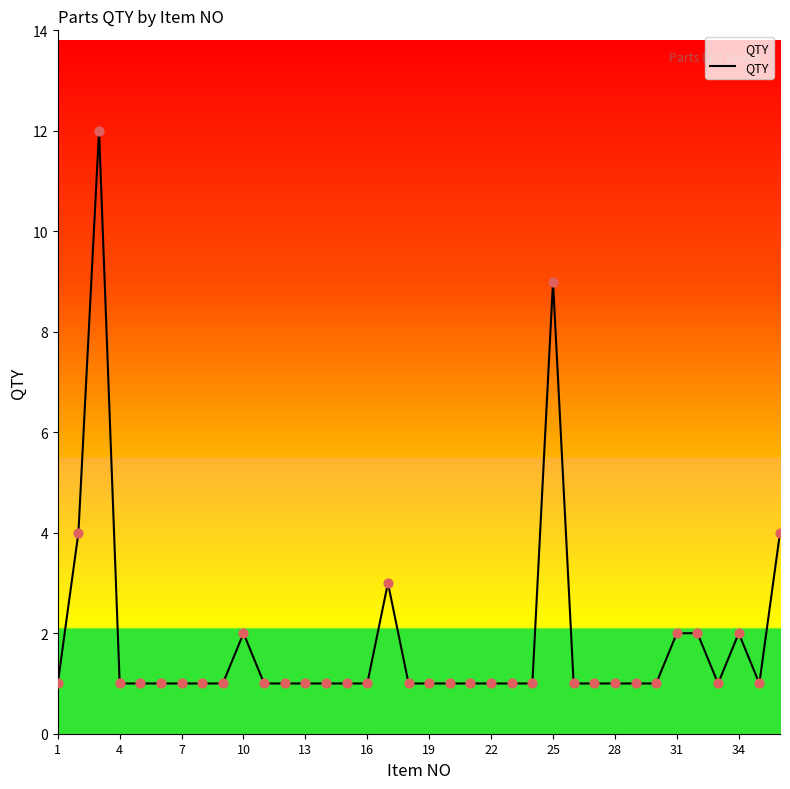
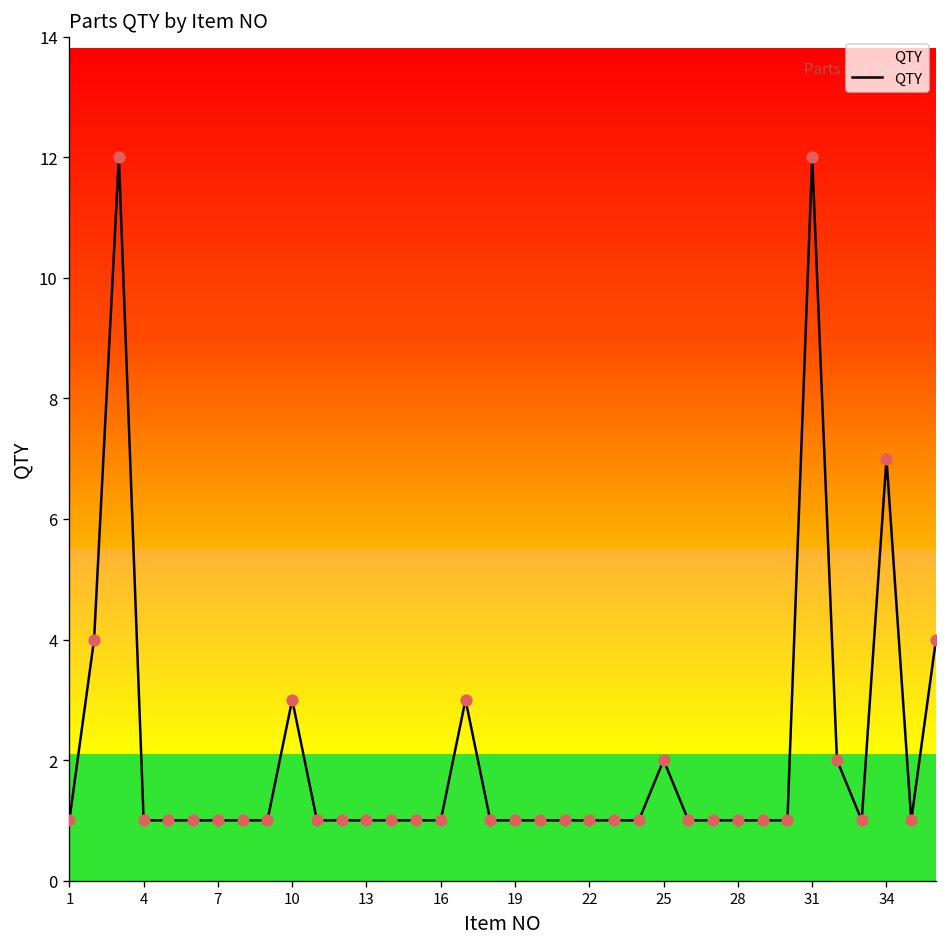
  {
    "1": 1,
    "4": 1,
    "7": 1,
-   "10": 2,
+   "10": 3,
    "13": 1,
    "16": 1,
    "19": 1,
    "22": 1,
-   "25": 9,
+   "25": 2,
    "28": 1,
-   "31": 2,
-   "34": 2
+   "31": 12,
+   "34": 7
  }
